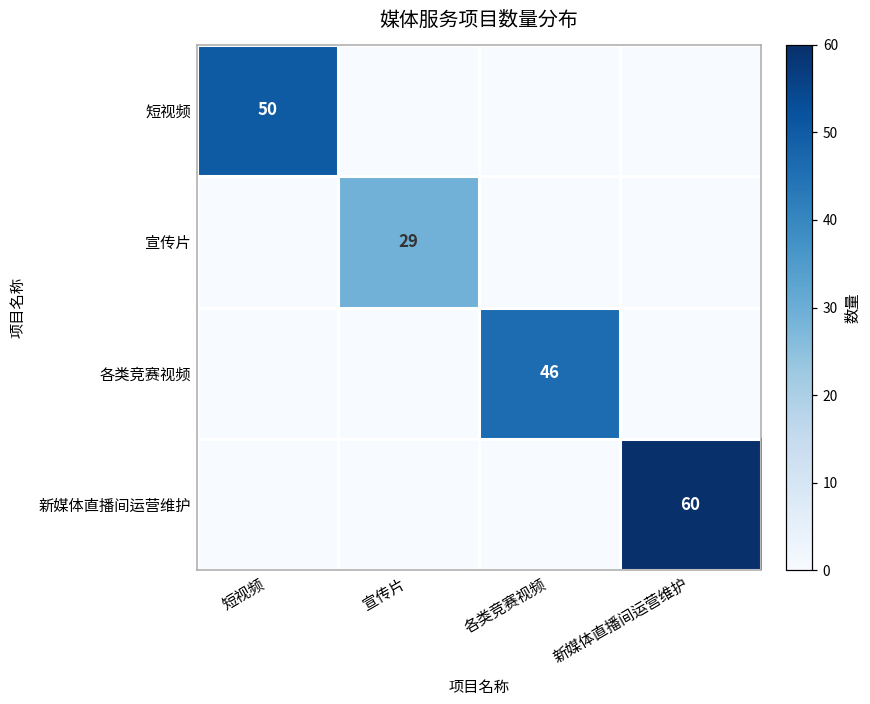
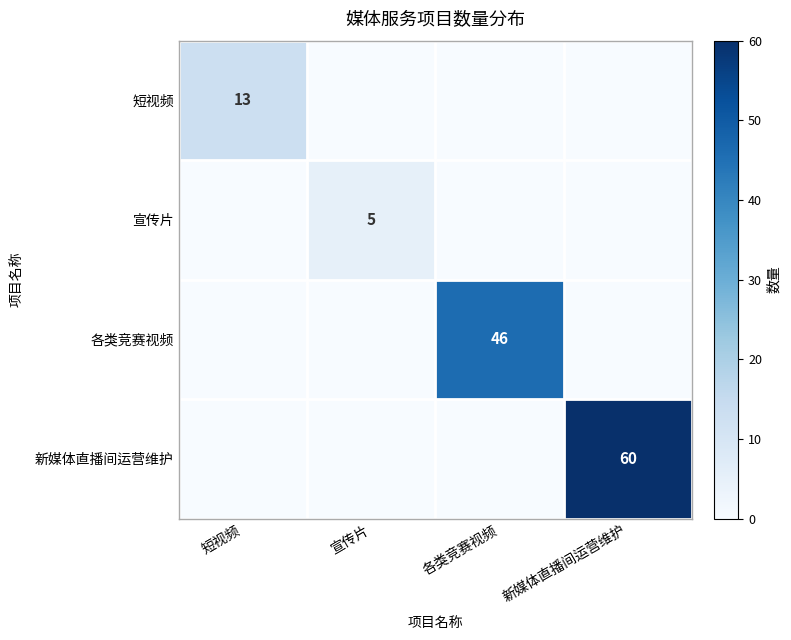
  {
    "短视频": {
-     "短视频": 50
+     "短视频": 13
    },
    "宣传片": {
-     "宣传片": 29
+     "宣传片": 5
    },
    "各类竞赛视频": {
      "各类竞赛视频": 46
    },
    "新媒体直播间运营维护": {
      "新媒体直播间运营维护": 60
    }
  }
